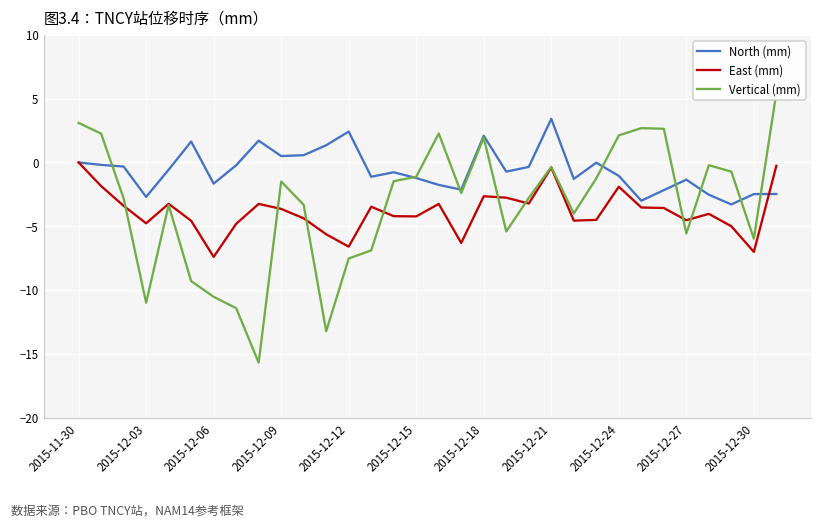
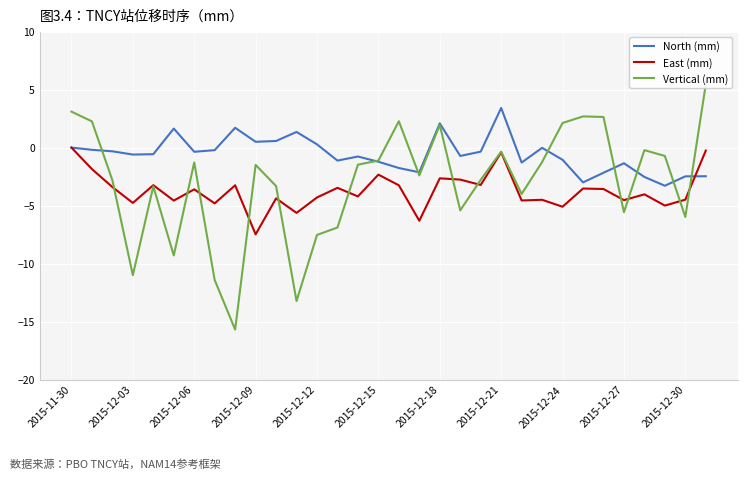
  {
    "North (mm)": {
-     "2015-12-03": -2.7,
-     "2015-12-06": -1.7,
+     "2015-12-03": -0.6,
+     "2015-12-06": -0.4,
      "2015-12-09": 0.5,
-     "2015-12-12": 2.4,
+     "2015-12-12": 0.3,
      "2015-12-21": 3.4,
      "2015-12-24": -1.1,
      "2015-12-27": -1.4,
      "2015-12-30": -2.5
    },
    "East (mm)": {
      "2015-12-03": -4.8,
-     "2015-12-06": -7.4,
-     "2015-12-09": -3.6,
-     "2015-12-12": -6.6,
-     "2015-12-15": -4.2,
+     "2015-12-06": -3.6,
+     "2015-12-09": -7.5,
+     "2015-12-12": -4.3,
+     "2015-12-15": -2.3,
      "2015-12-18": -2.7,
-     "2015-12-24": -1.9,
+     "2015-12-24": -5.1,
      "2015-12-27": -4.5,
-     "2015-12-30": -7.0
+     "2015-12-30": -4.5
    },
    "Vertical (mm)": {
      "2015-11-30": 3.1,
      "2015-12-03": -11.0,
-     "2015-12-06": -10.5,
+     "2015-12-06": -1.3,
      "2015-12-09": -1.5,
      "2015-12-12": -7.5,
      "2015-12-24": 2.1,
      "2015-12-27": -5.6,
      "2015-12-30": -6.0
    }
  }
